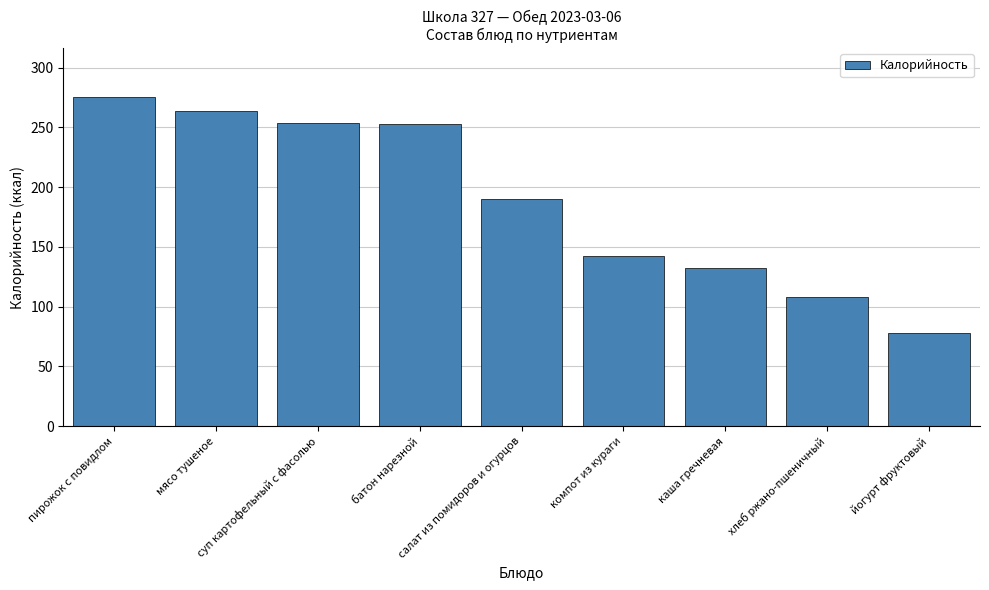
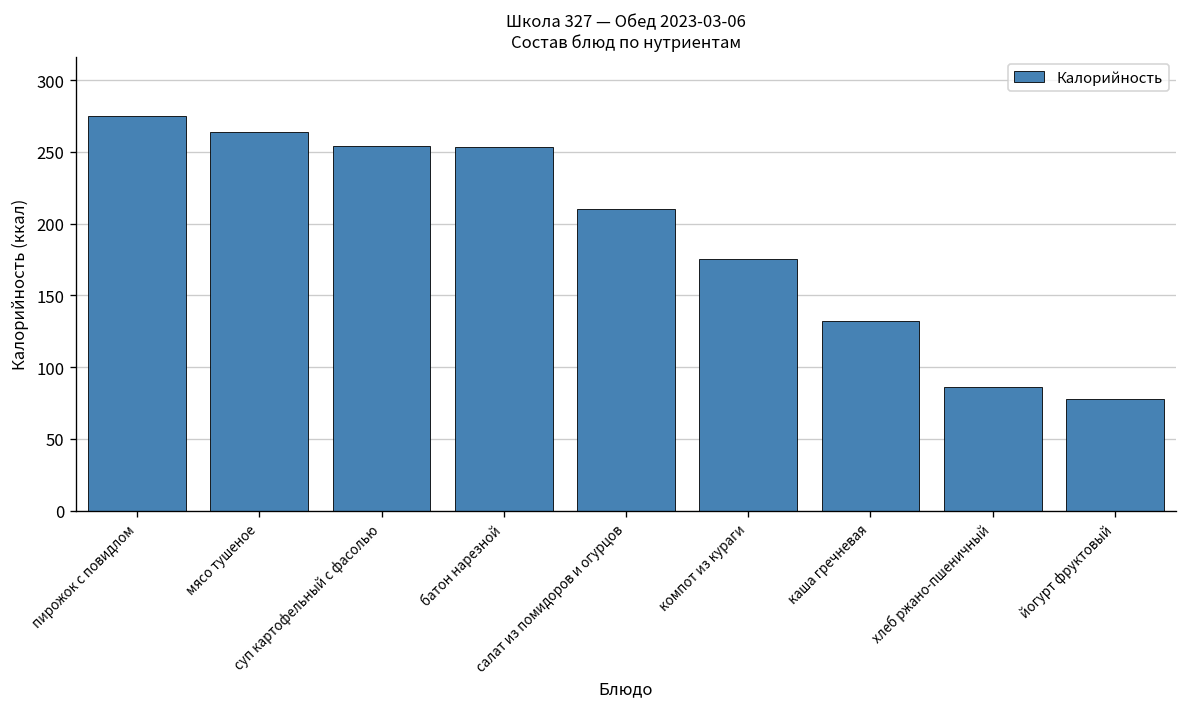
  {
    "пирожок с повидлом": 275,
    "мясо тушеное": 264,
    "суп картофельный с фасолью": 254,
    "батон нарезной": 253,
-   "салат из помидоров и огурцов": 190,
-   "компот из кураги": 142,
+   "салат из помидоров и огурцов": 210,
+   "компот из кураги": 175,
    "каша гречневая": 132,
-   "хлеб ржано-пшеничный": 108,
+   "хлеб ржано-пшеничный": 86,
    "йогурт фруктовый": 78
  }
